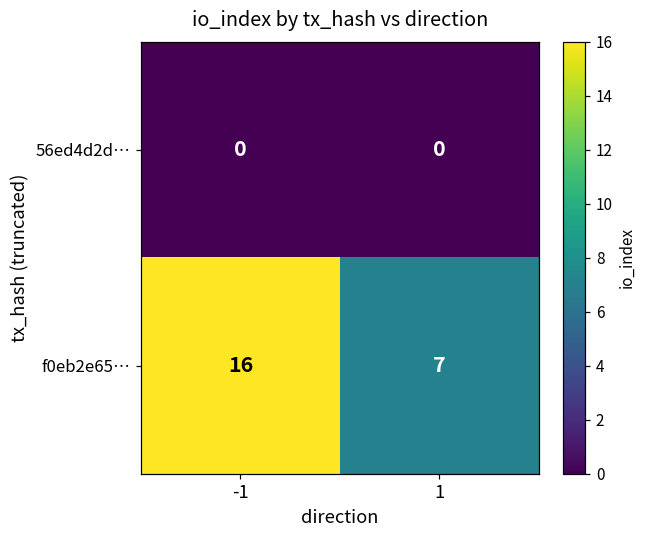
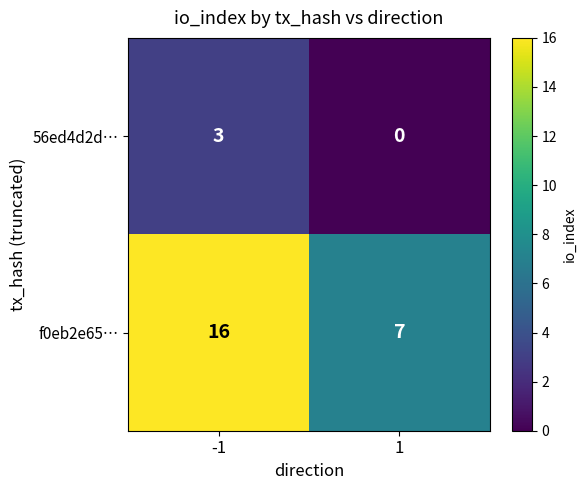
  {
    "56ed4d2d…": {
-     "-1": 0,
+     "-1": 3,
      "1": 0
    },
    "f0eb2e65…": {
      "-1": 16,
      "1": 7
    }
  }
